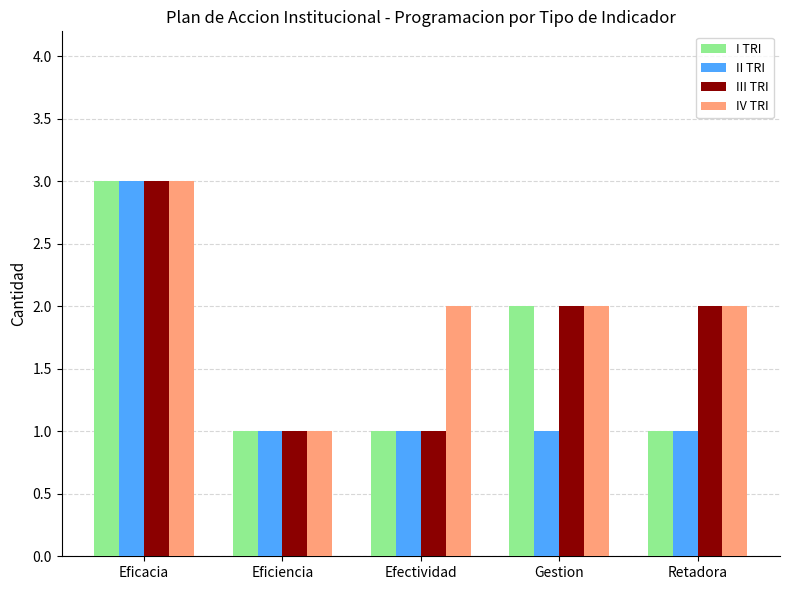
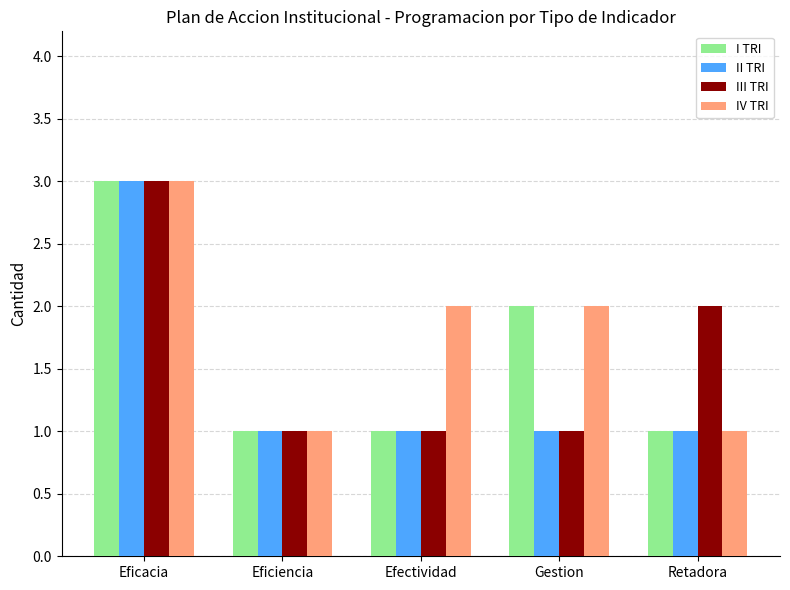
  {
    "I TRI": {
      "Eficacia": 3,
      "Eficiencia": 1,
      "Efectividad": 1,
      "Gestion": 2,
      "Retadora": 1
    },
    "II TRI": {
      "Eficacia": 3,
      "Eficiencia": 1,
      "Efectividad": 1,
      "Gestion": 1,
      "Retadora": 1
    },
    "III TRI": {
      "Eficacia": 3,
      "Eficiencia": 1,
      "Efectividad": 1,
-     "Gestion": 2,
+     "Gestion": 1,
      "Retadora": 2
    },
    "IV TRI": {
      "Eficacia": 3,
      "Eficiencia": 1,
      "Efectividad": 2,
      "Gestion": 2,
-     "Retadora": 2
+     "Retadora": 1
    }
  }
